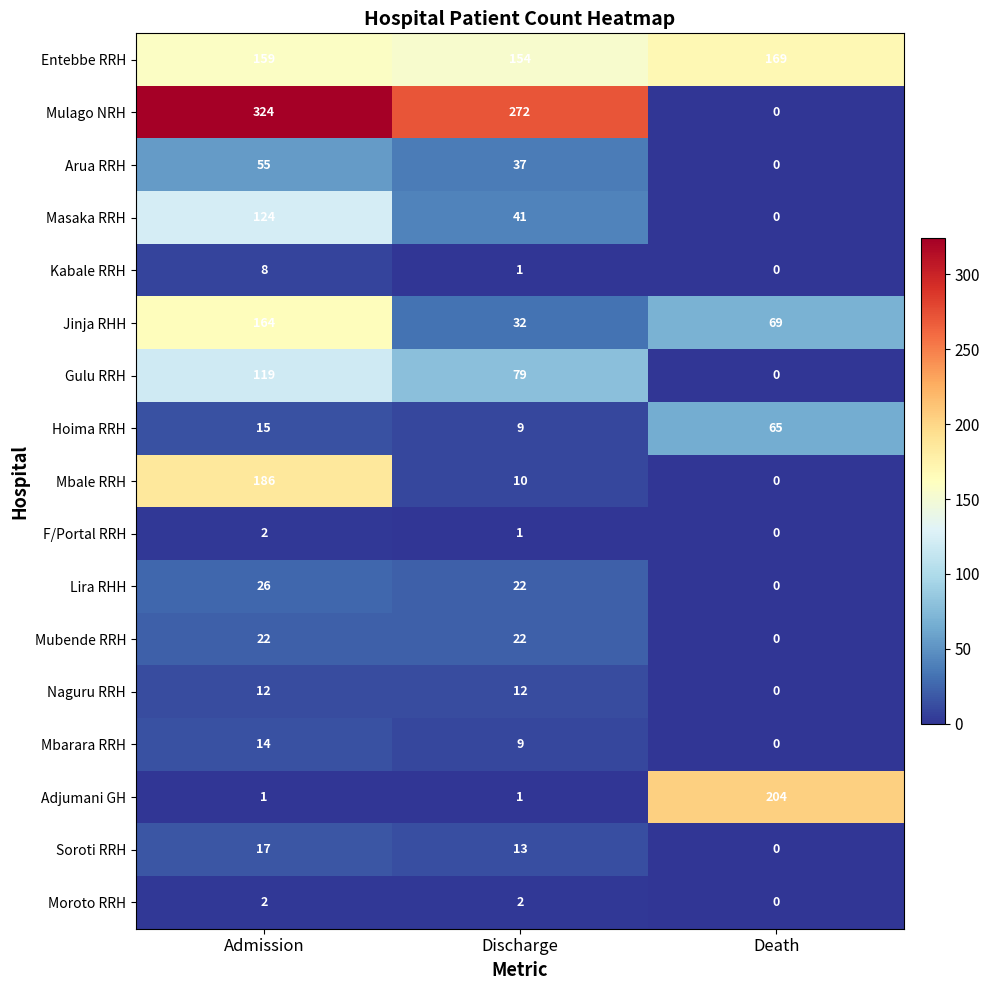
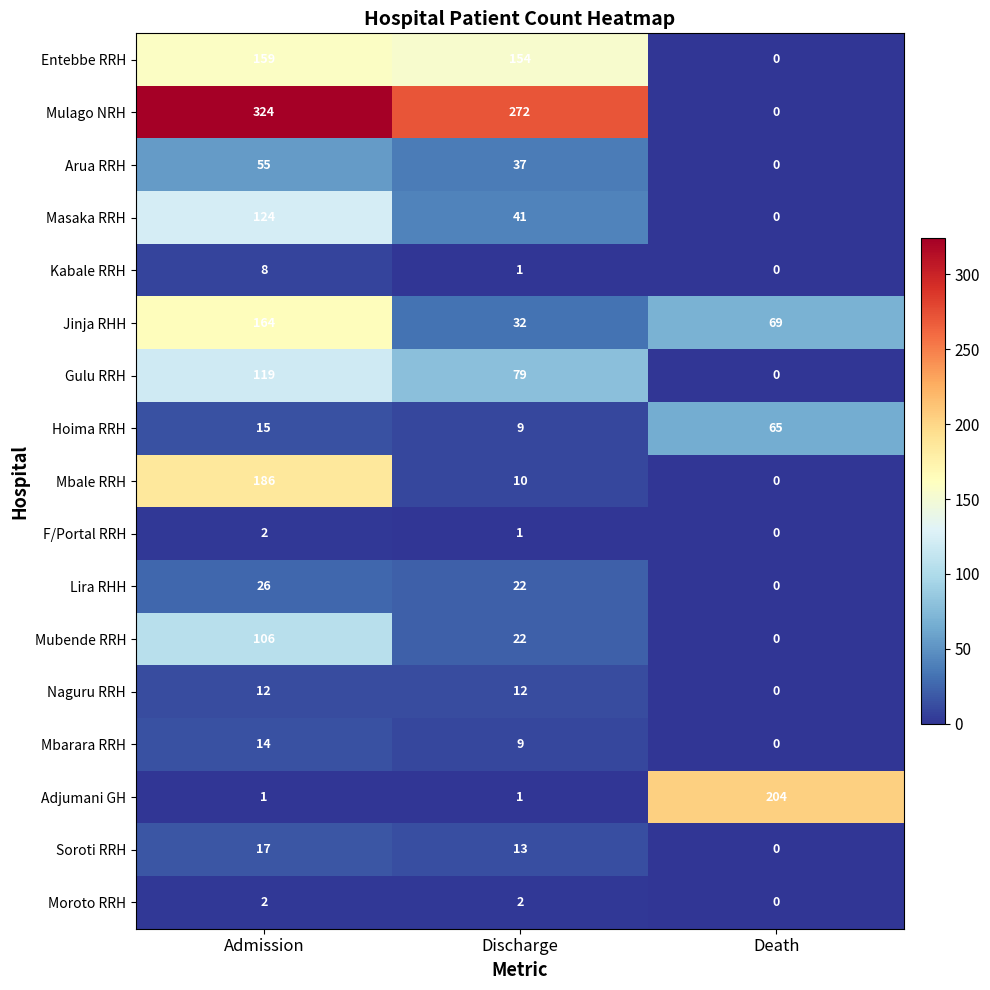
  {
    "Entebbe RRH": {
      "Admission": 159,
      "Discharge": 154,
-     "Death": 169
+     "Death": 0
    },
    "Mulago NRH": {
      "Admission": 324,
      "Discharge": 272,
      "Death": 0
    },
    "Arua RRH": {
      "Admission": 55,
      "Discharge": 37,
      "Death": 0
    },
    "Masaka RRH": {
      "Discharge": 41,
      "Death": 0
    },
    "Kabale RRH": {
      "Admission": 8,
      "Discharge": 1,
      "Death": 0
    },
    "Jinja RHH": {
      "Admission": 164,
      "Discharge": 32,
      "Death": 69
    },
    "Gulu RRH": {
      "Admission": 119,
      "Discharge": 79,
      "Death": 0
    },
    "Hoima RRH": {
      "Admission": 15,
      "Discharge": 9,
      "Death": 65
    },
    "Mbale RRH": {
      "Admission": 186,
      "Discharge": 10,
      "Death": 0
    },
    "F/Portal RRH": {
      "Admission": 2,
      "Discharge": 1,
      "Death": 0
    },
    "Lira RHH": {
      "Admission": 26,
      "Discharge": 22,
      "Death": 0
    },
    "Mubende RRH": {
-     "Admission": 22,
+     "Admission": 106,
      "Discharge": 22,
      "Death": 0
    },
    "Naguru RRH": {
      "Admission": 12,
      "Discharge": 12,
      "Death": 0
    },
    "Mbarara RRH": {
      "Admission": 14,
      "Discharge": 9,
      "Death": 0
    },
    "Adjumani GH": {
      "Admission": 1,
      "Discharge": 1,
      "Death": 204
    },
    "Soroti RRH": {
      "Admission": 17,
      "Discharge": 13,
      "Death": 0
    },
    "Moroto RRH": {
      "Admission": 2,
      "Discharge": 2,
      "Death": 0
    }
  }
